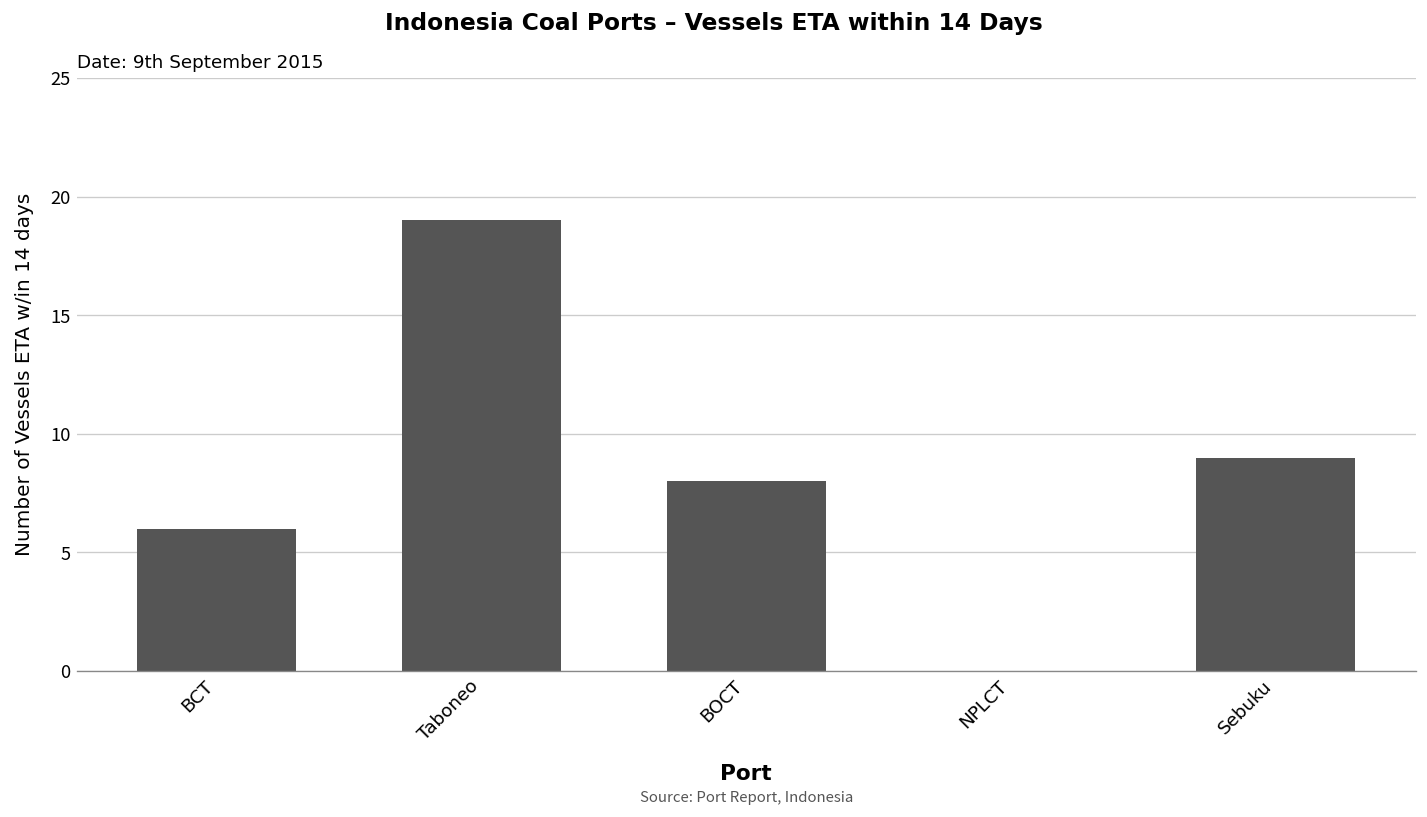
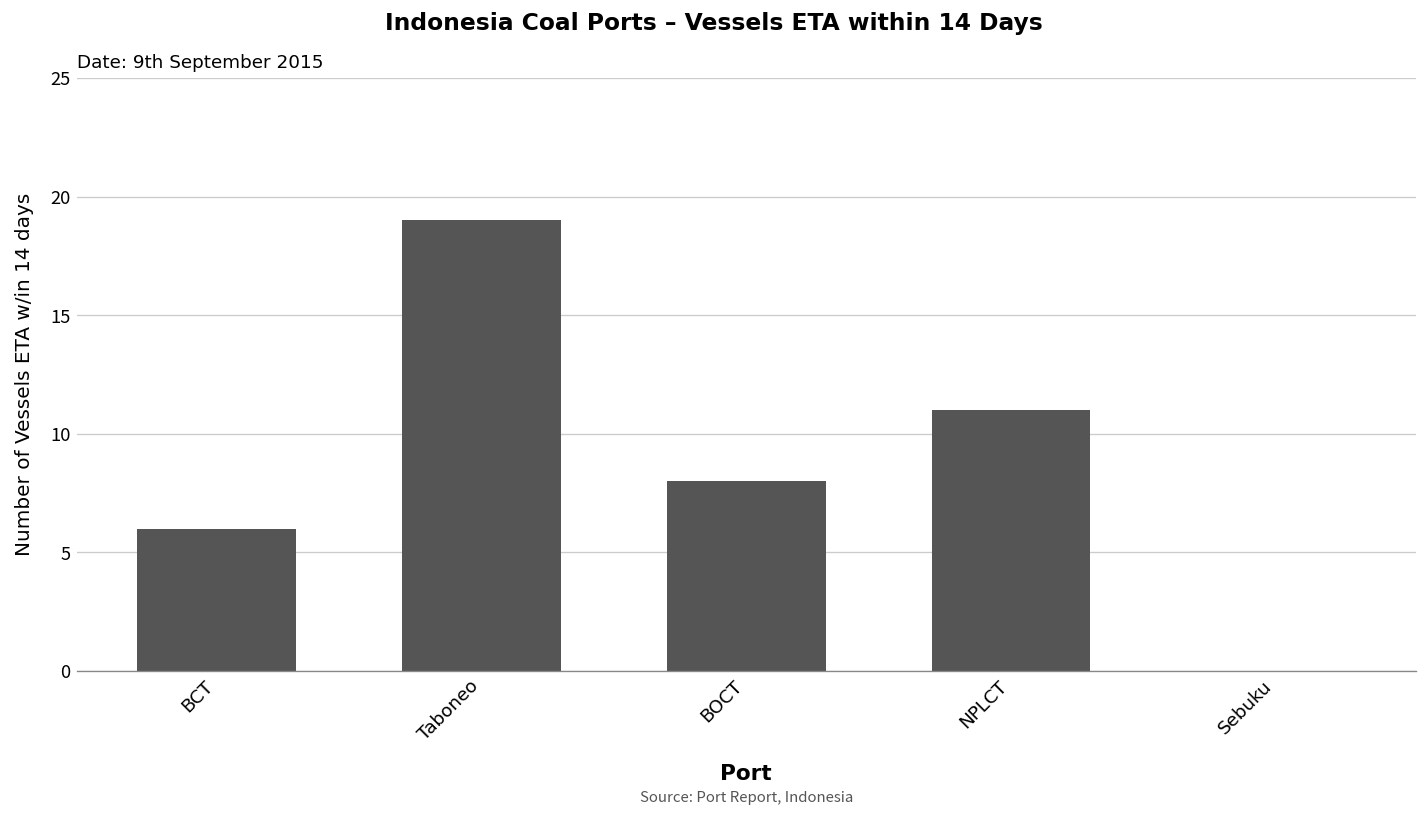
  {
    "BCT": 6,
    "Taboneo": 19,
    "BOCT": 8,
-   "NPLCT": 0,
-   "Sebuku": 9
+   "NPLCT": 11,
+   "Sebuku": 0
  }
